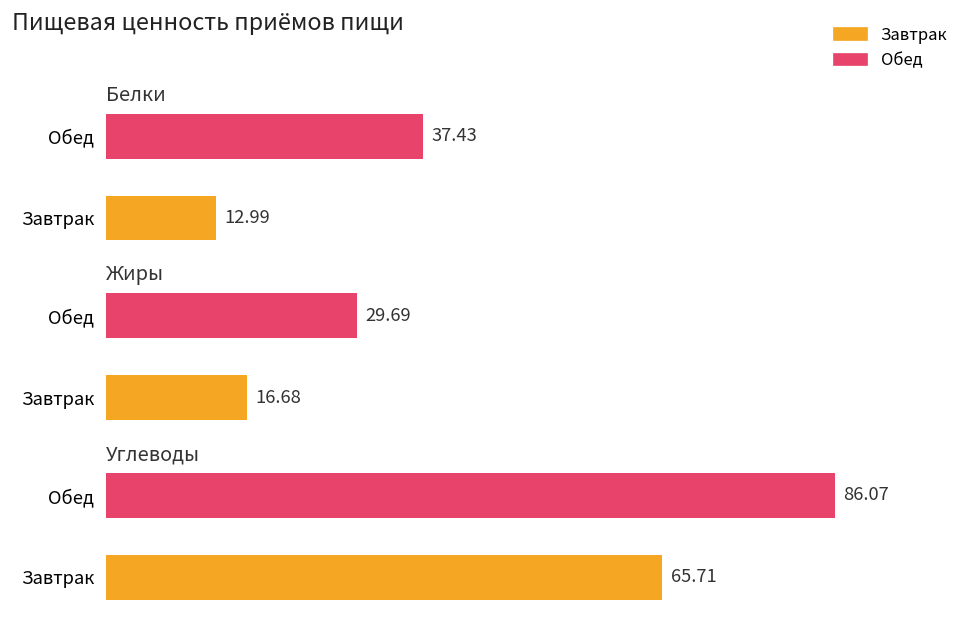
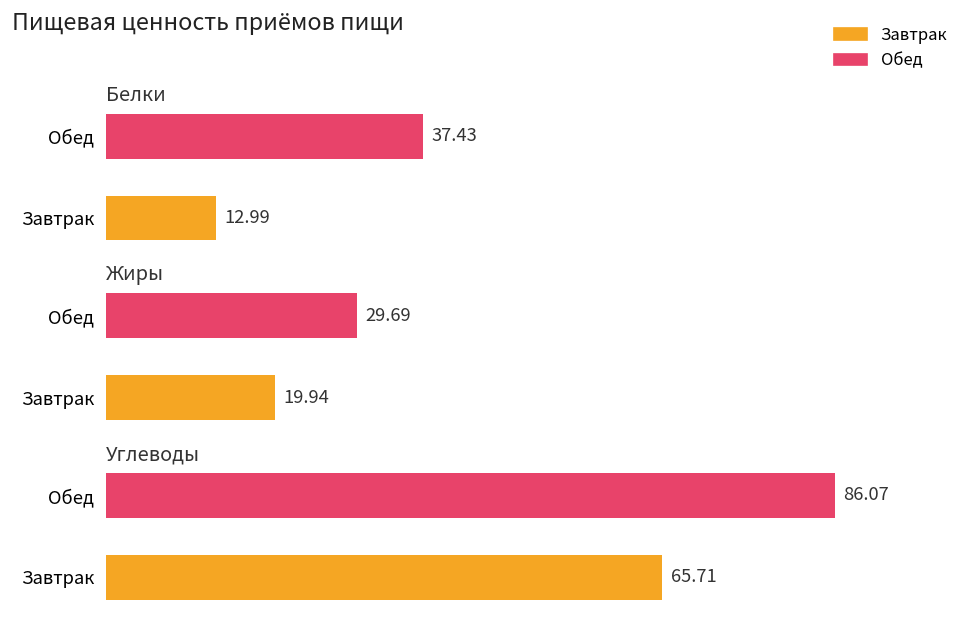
  {
    "Белки": {
      "Обед": 37.43,
      "Завтрак": 12.99
    },
    "Жиры": {
      "Обед": 29.69,
-     "Завтрак": 16.68
+     "Завтрак": 19.94
    },
    "Углеводы": {
      "Обед": 86.07,
      "Завтрак": 65.71
    }
  }
